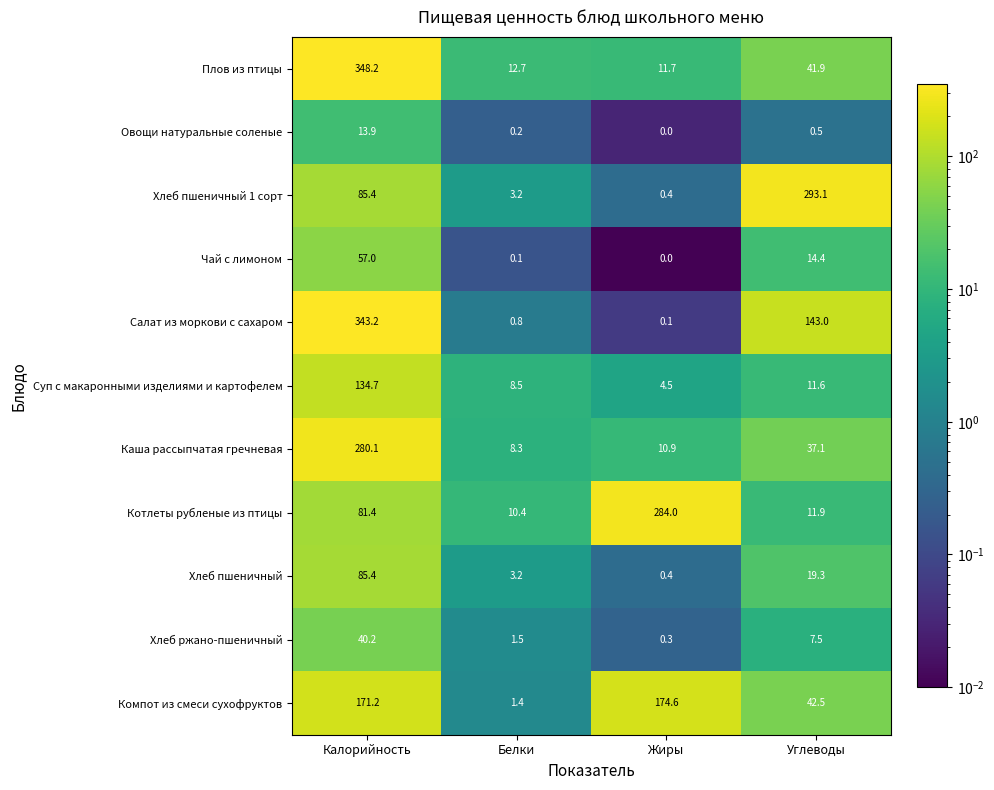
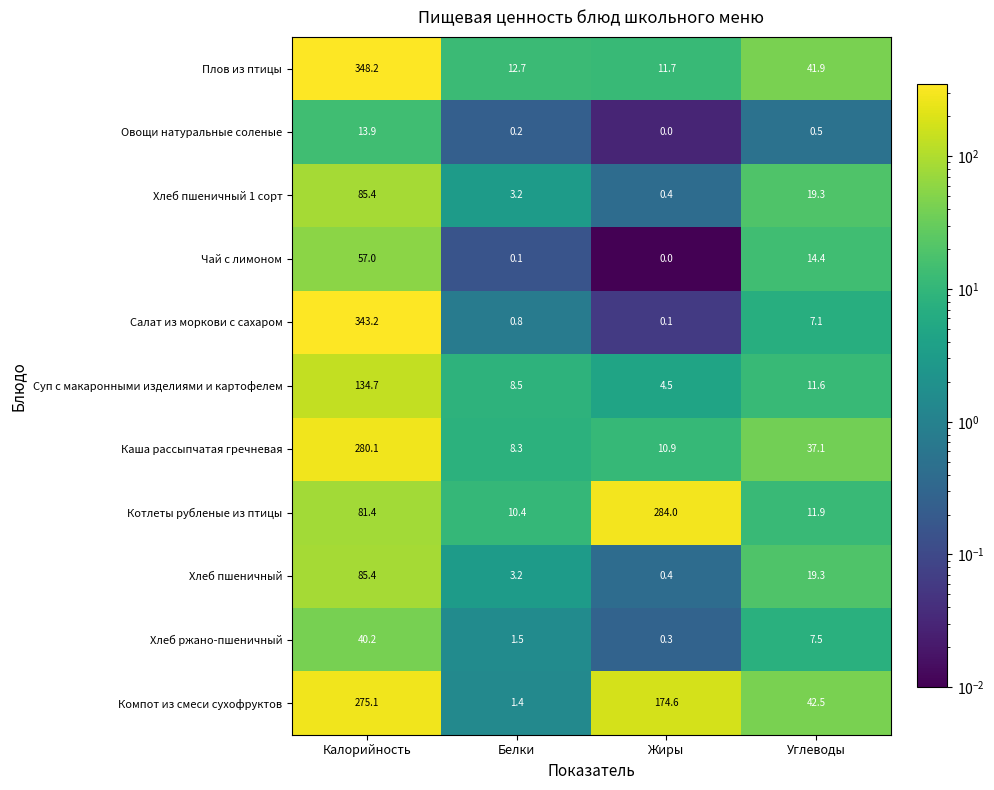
  {
    "Плов из птицы": {
      "Калорийность": 348.2,
      "Белки": 12.7,
      "Жиры": 11.7,
      "Углеводы": 41.9
    },
    "Овощи натуральные соленые": {
      "Калорийность": 13.9,
      "Белки": 0.2,
      "Жиры": 0.0,
      "Углеводы": 0.5
    },
    "Хлеб пшеничный 1 сорт": {
      "Калорийность": 85.4,
      "Белки": 3.2,
      "Жиры": 0.4,
-     "Углеводы": 293.1
+     "Углеводы": 19.3
    },
    "Чай с лимоном": {
      "Калорийность": 57.0,
      "Белки": 0.1,
      "Жиры": 0.0,
      "Углеводы": 14.4
    },
    "Салат из моркови с сахаром": {
      "Калорийность": 343.2,
      "Белки": 0.8,
      "Жиры": 0.1,
-     "Углеводы": 143.0
+     "Углеводы": 7.1
    },
    "Суп с макаронными изделиями и картофелем": {
      "Калорийность": 134.7,
      "Белки": 8.5,
      "Жиры": 4.5,
      "Углеводы": 11.6
    },
    "Каша рассыпчатая гречневая": {
      "Калорийность": 280.1,
      "Белки": 8.3,
      "Жиры": 10.9,
      "Углеводы": 37.1
    },
    "Котлеты рубленые из птицы": {
      "Калорийность": 81.4,
      "Белки": 10.4,
      "Жиры": 284.0,
      "Углеводы": 11.9
    },
    "Хлеб пшеничный": {
      "Калорийность": 85.4,
      "Белки": 3.2,
      "Жиры": 0.4,
      "Углеводы": 19.3
    },
    "Хлеб ржано-пшеничный": {
      "Калорийность": 40.2,
      "Белки": 1.5,
      "Жиры": 0.3,
      "Углеводы": 7.5
    },
    "Компот из смеси сухофруктов": {
-     "Калорийность": 171.2,
+     "Калорийность": 275.1,
      "Белки": 1.4,
      "Жиры": 174.6,
      "Углеводы": 42.5
    }
  }
